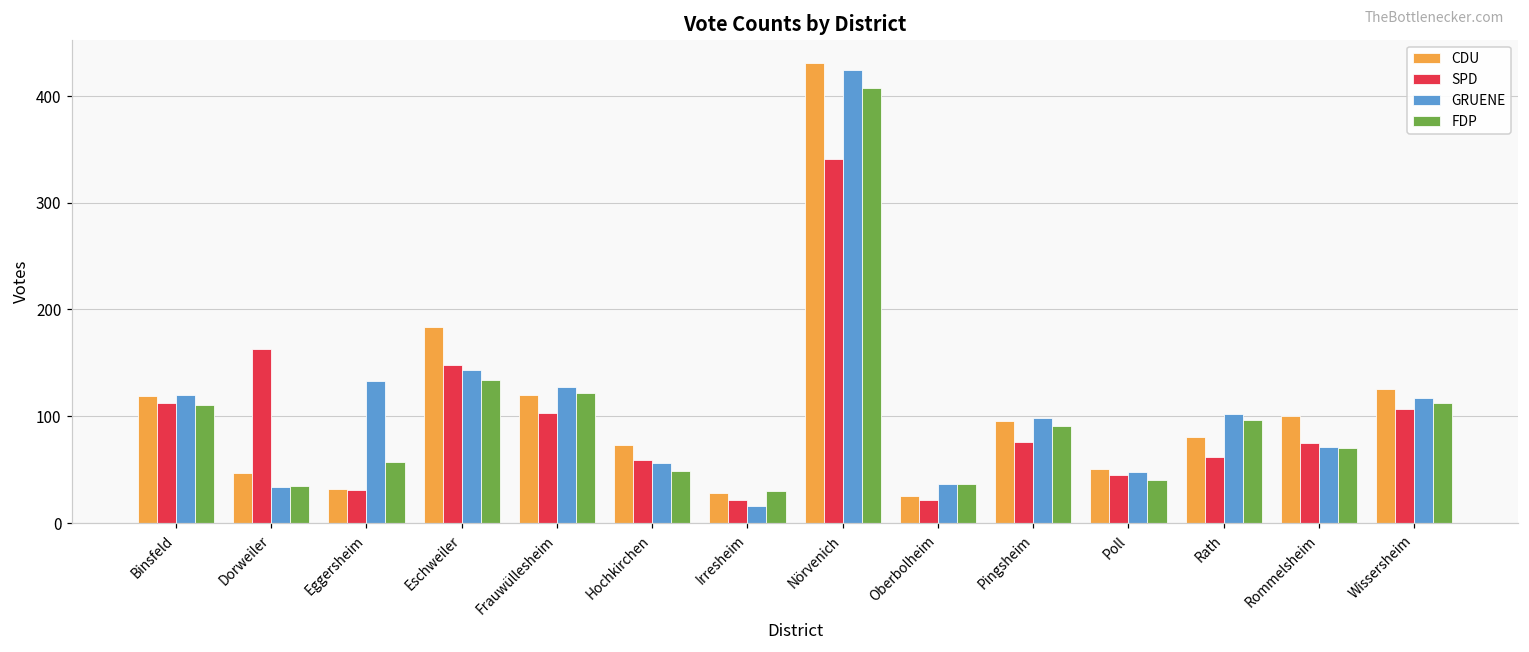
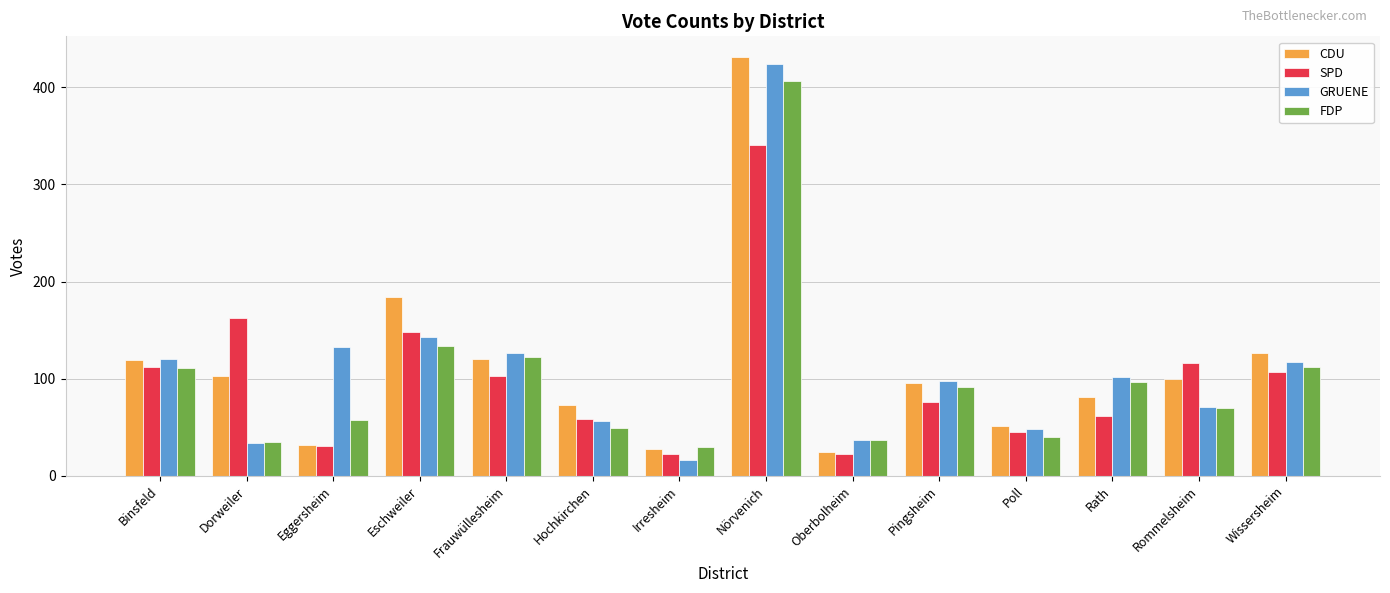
  {
    "CDU": {
      "Binsfeld": 120,
-     "Dorweiler": 50,
+     "Dorweiler": 100,
      "Eggersheim": 30,
      "Eschweiler": 180,
      "Frauwüllesheim": 120,
      "Hochkirchen": 70,
      "Irresheim": 30,
      "Nörvenich": 430,
      "Oberbolheim": 30,
      "Pingsheim": 100,
      "Poll": 50,
      "Rath": 80,
      "Rommelsheim": 100,
      "Wissersheim": 130
    },
    "SPD": {
      "Binsfeld": 110,
      "Dorweiler": 160,
      "Eggersheim": 30,
      "Eschweiler": 150,
      "Frauwüllesheim": 100,
      "Hochkirchen": 60,
      "Irresheim": 20,
      "Nörvenich": 340,
      "Oberbolheim": 20,
      "Pingsheim": 80,
      "Poll": 50,
      "Rath": 60,
-     "Rommelsheim": 80,
+     "Rommelsheim": 120,
      "Wissersheim": 110
    },
    "GRUENE": {
      "Binsfeld": 120,
      "Dorweiler": 30,
      "Eggersheim": 130,
      "Eschweiler": 140,
      "Frauwüllesheim": 130,
      "Hochkirchen": 60,
      "Irresheim": 20,
      "Nörvenich": 420,
      "Oberbolheim": 40,
      "Pingsheim": 100,
      "Poll": 50,
      "Rath": 100,
      "Rommelsheim": 70,
      "Wissersheim": 120
    },
    "FDP": {
      "Binsfeld": 110,
      "Dorweiler": 40,
      "Eggersheim": 60,
      "Eschweiler": 130,
      "Frauwüllesheim": 120,
      "Hochkirchen": 50,
      "Irresheim": 30,
      "Nörvenich": 410,
      "Oberbolheim": 40,
      "Pingsheim": 90,
      "Poll": 40,
      "Rath": 100,
      "Rommelsheim": 70,
      "Wissersheim": 110
    }
  }
